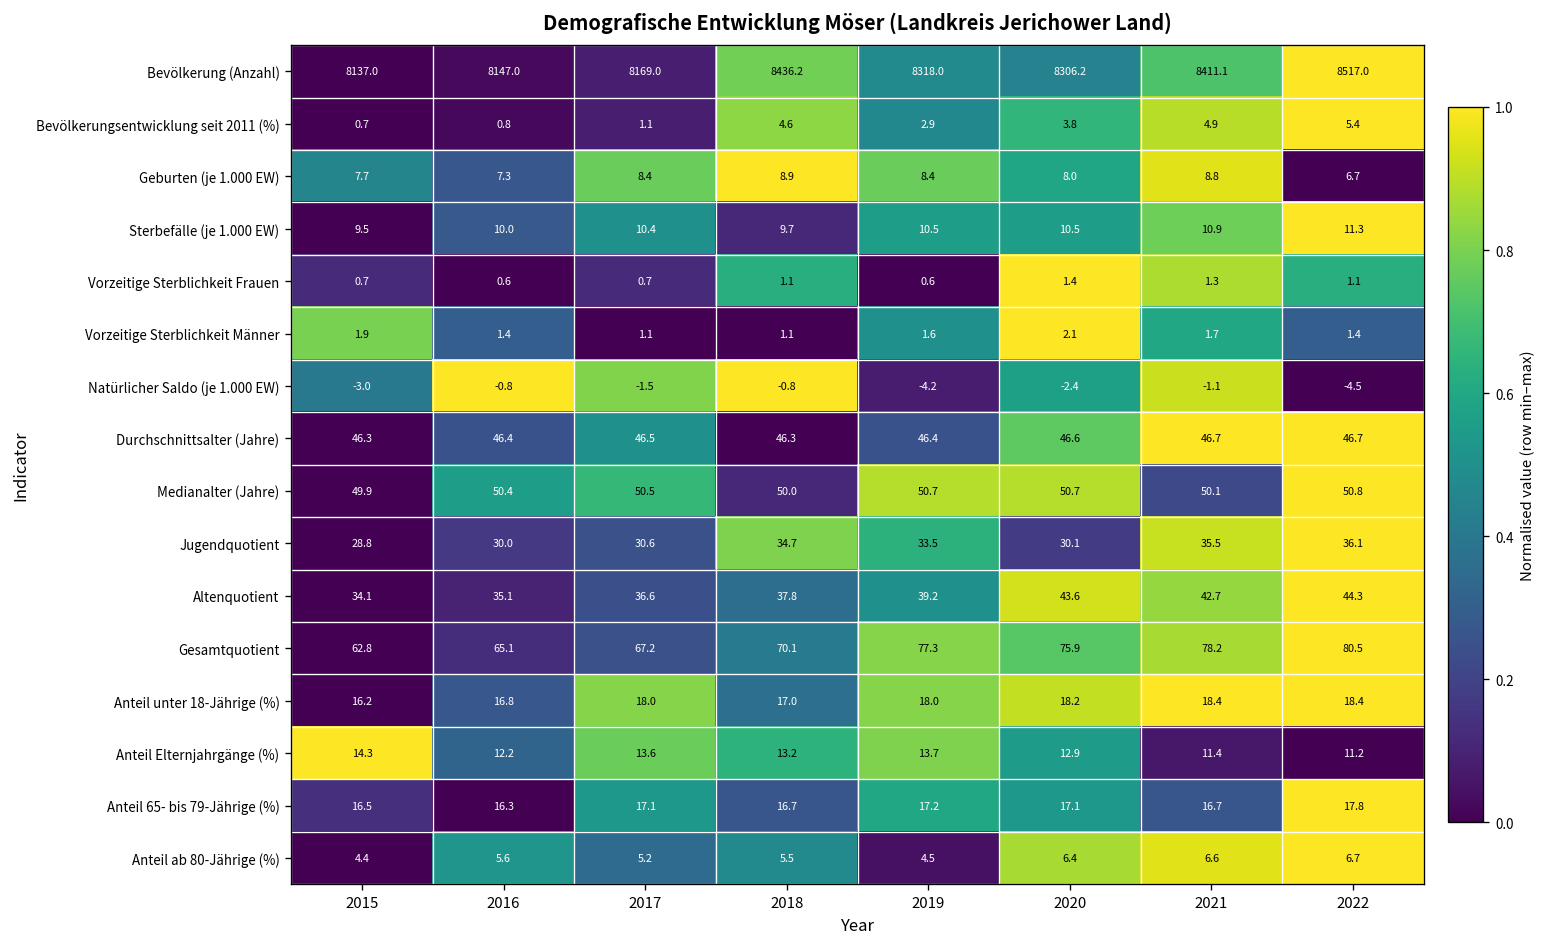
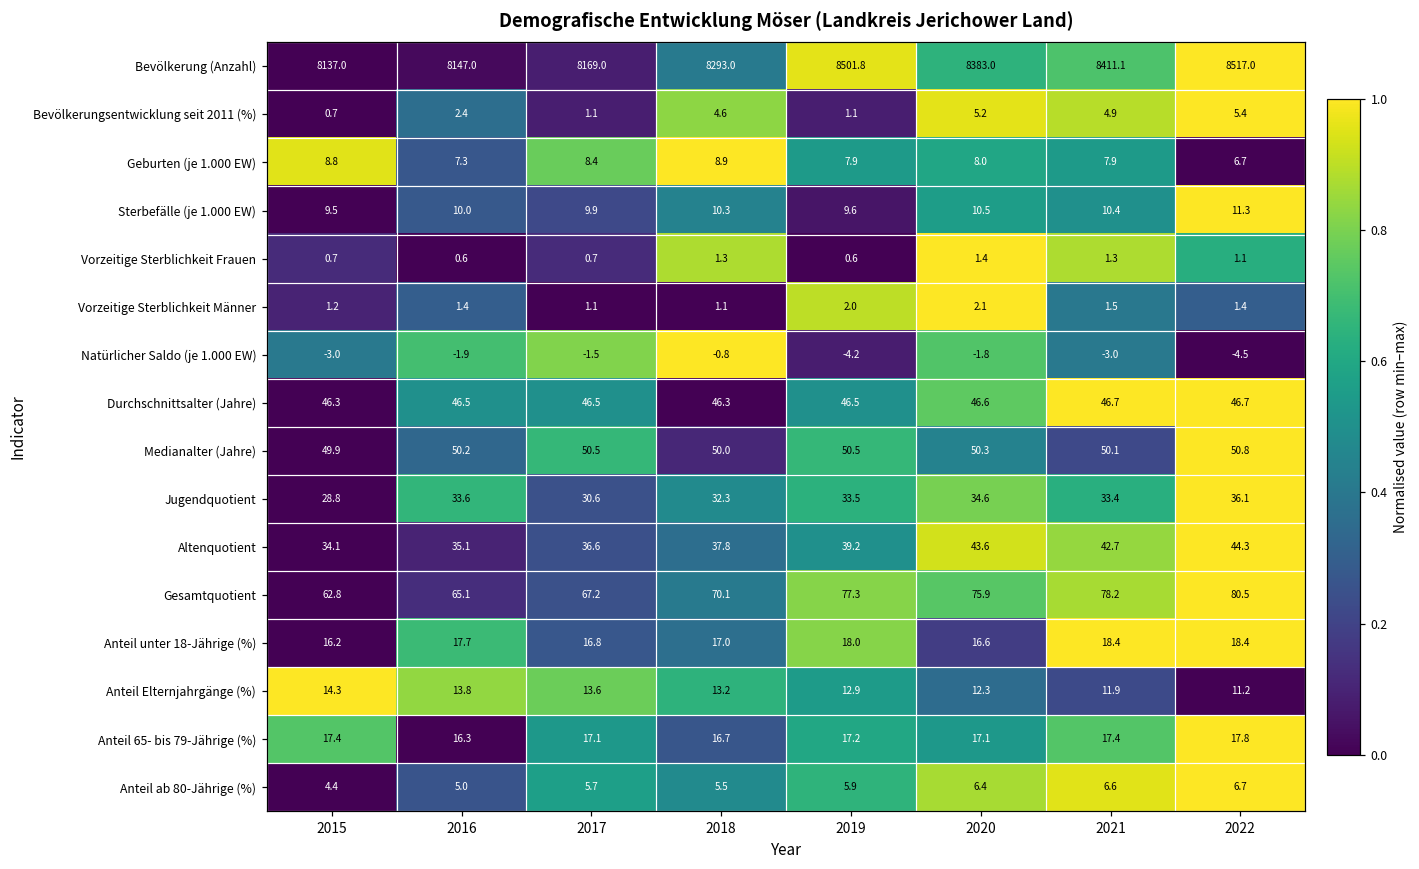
  {
    "Bevölkerung (Anzahl)": {
      "2015": 8137.0,
      "2016": 8147.0,
      "2017": 8169.0,
-     "2018": 8436.2,
-     "2019": 8318.0,
-     "2020": 8306.2,
+     "2018": 8293.0,
+     "2019": 8501.8,
+     "2020": 8383.0,
      "2021": 8411.1,
      "2022": 8517.0
    },
    "Bevölkerungsentwicklung seit 2011 (%)": {
      "2015": 0.7,
-     "2016": 0.8,
+     "2016": 2.4,
      "2017": 1.1,
      "2018": 4.6,
-     "2019": 2.9,
-     "2020": 3.8,
+     "2019": 1.1,
+     "2020": 5.2,
      "2021": 4.9,
      "2022": 5.4
    },
    "Geburten (je 1.000 EW)": {
-     "2015": 7.7,
+     "2015": 8.8,
      "2016": 7.3,
      "2017": 8.4,
      "2018": 8.9,
-     "2019": 8.4,
+     "2019": 7.9,
      "2020": 8.0,
-     "2021": 8.8,
+     "2021": 7.9,
      "2022": 6.7
    },
    "Sterbefälle (je 1.000 EW)": {
      "2015": 9.5,
      "2016": 10.0,
-     "2017": 10.4,
-     "2018": 9.7,
-     "2019": 10.5,
+     "2017": 9.9,
+     "2018": 10.3,
+     "2019": 9.6,
      "2020": 10.5,
-     "2021": 10.9,
+     "2021": 10.4,
      "2022": 11.3
    },
    "Vorzeitige Sterblichkeit Frauen": {
      "2015": 0.7,
      "2016": 0.6,
      "2017": 0.7,
-     "2018": 1.1,
+     "2018": 1.3,
      "2019": 0.6,
      "2020": 1.4,
      "2021": 1.3,
      "2022": 1.1
    },
    "Vorzeitige Sterblichkeit Männer": {
-     "2015": 1.9,
+     "2015": 1.2,
      "2016": 1.4,
      "2017": 1.1,
      "2018": 1.1,
-     "2019": 1.6,
+     "2019": 2.0,
      "2020": 2.1,
-     "2021": 1.7,
+     "2021": 1.5,
      "2022": 1.4
    },
    "Natürlicher Saldo (je 1.000 EW)": {
      "2015": -3.0,
-     "2016": -0.8,
+     "2016": -1.9,
      "2017": -1.5,
      "2018": -0.8,
      "2019": -4.2,
-     "2020": -2.4,
-     "2021": -1.1,
+     "2020": -1.8,
+     "2021": -3.0,
      "2022": -4.5
    },
    "Durchschnittsalter (Jahre)": {
      "2015": 46.3,
-     "2016": 46.4,
+     "2016": 46.5,
      "2017": 46.5,
      "2018": 46.3,
-     "2019": 46.4,
+     "2019": 46.5,
      "2020": 46.6,
      "2021": 46.7,
      "2022": 46.7
    },
    "Medianalter (Jahre)": {
      "2015": 49.9,
-     "2016": 50.4,
+     "2016": 50.2,
      "2017": 50.5,
      "2018": 50.0,
-     "2019": 50.7,
-     "2020": 50.7,
+     "2019": 50.5,
+     "2020": 50.3,
      "2021": 50.1,
      "2022": 50.8
    },
    "Jugendquotient": {
      "2015": 28.8,
-     "2016": 30.0,
+     "2016": 33.6,
      "2017": 30.6,
-     "2018": 34.7,
+     "2018": 32.3,
      "2019": 33.5,
-     "2020": 30.1,
-     "2021": 35.5,
+     "2020": 34.6,
+     "2021": 33.4,
      "2022": 36.1
    },
    "Altenquotient": {
      "2015": 34.1,
      "2016": 35.1,
      "2017": 36.6,
      "2018": 37.8,
      "2019": 39.2,
      "2020": 43.6,
      "2021": 42.7,
      "2022": 44.3
    },
    "Gesamtquotient": {
      "2015": 62.8,
      "2016": 65.1,
      "2017": 67.2,
      "2018": 70.1,
      "2019": 77.3,
      "2020": 75.9,
      "2021": 78.2,
      "2022": 80.5
    },
    "Anteil unter 18-Jährige (%)": {
      "2015": 16.2,
-     "2016": 16.8,
-     "2017": 18.0,
+     "2016": 17.7,
+     "2017": 16.8,
      "2018": 17.0,
      "2019": 18.0,
-     "2020": 18.2,
+     "2020": 16.6,
      "2021": 18.4,
      "2022": 18.4
    },
    "Anteil Elternjahrgänge (%)": {
      "2015": 14.3,
-     "2016": 12.2,
+     "2016": 13.8,
      "2017": 13.6,
      "2018": 13.2,
-     "2019": 13.7,
-     "2020": 12.9,
-     "2021": 11.4,
+     "2019": 12.9,
+     "2020": 12.3,
+     "2021": 11.9,
      "2022": 11.2
    },
    "Anteil 65- bis 79-Jährige (%)": {
-     "2015": 16.5,
+     "2015": 17.4,
      "2016": 16.3,
      "2017": 17.1,
      "2018": 16.7,
      "2019": 17.2,
      "2020": 17.1,
-     "2021": 16.7,
+     "2021": 17.4,
      "2022": 17.8
    },
    "Anteil ab 80-Jährige (%)": {
      "2015": 4.4,
-     "2016": 5.6,
-     "2017": 5.2,
+     "2016": 5.0,
+     "2017": 5.7,
      "2018": 5.5,
-     "2019": 4.5,
+     "2019": 5.9,
      "2020": 6.4,
      "2021": 6.6,
      "2022": 6.7
    }
  }
